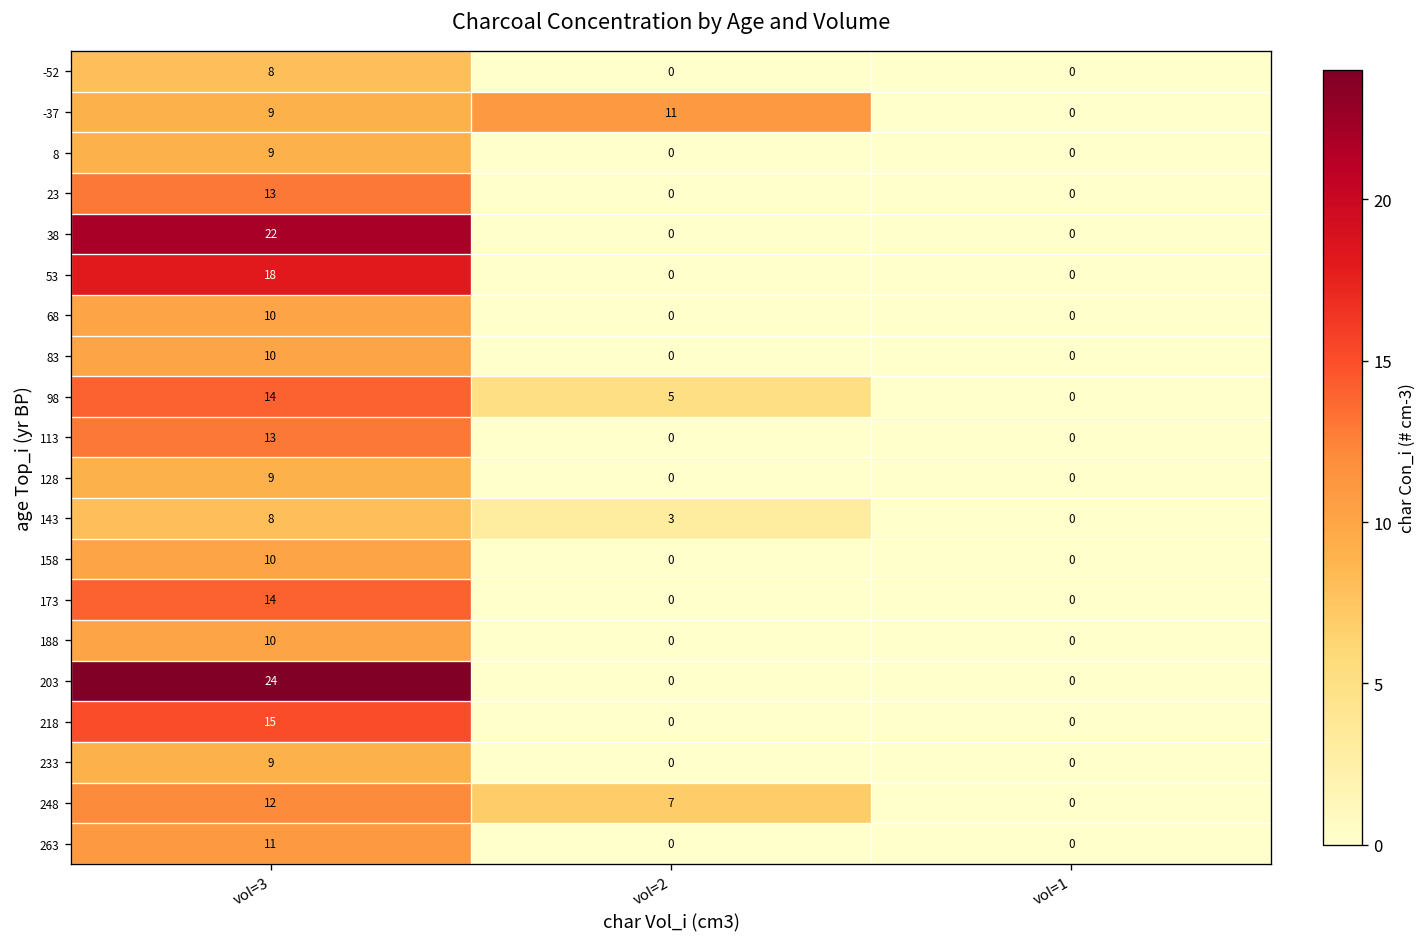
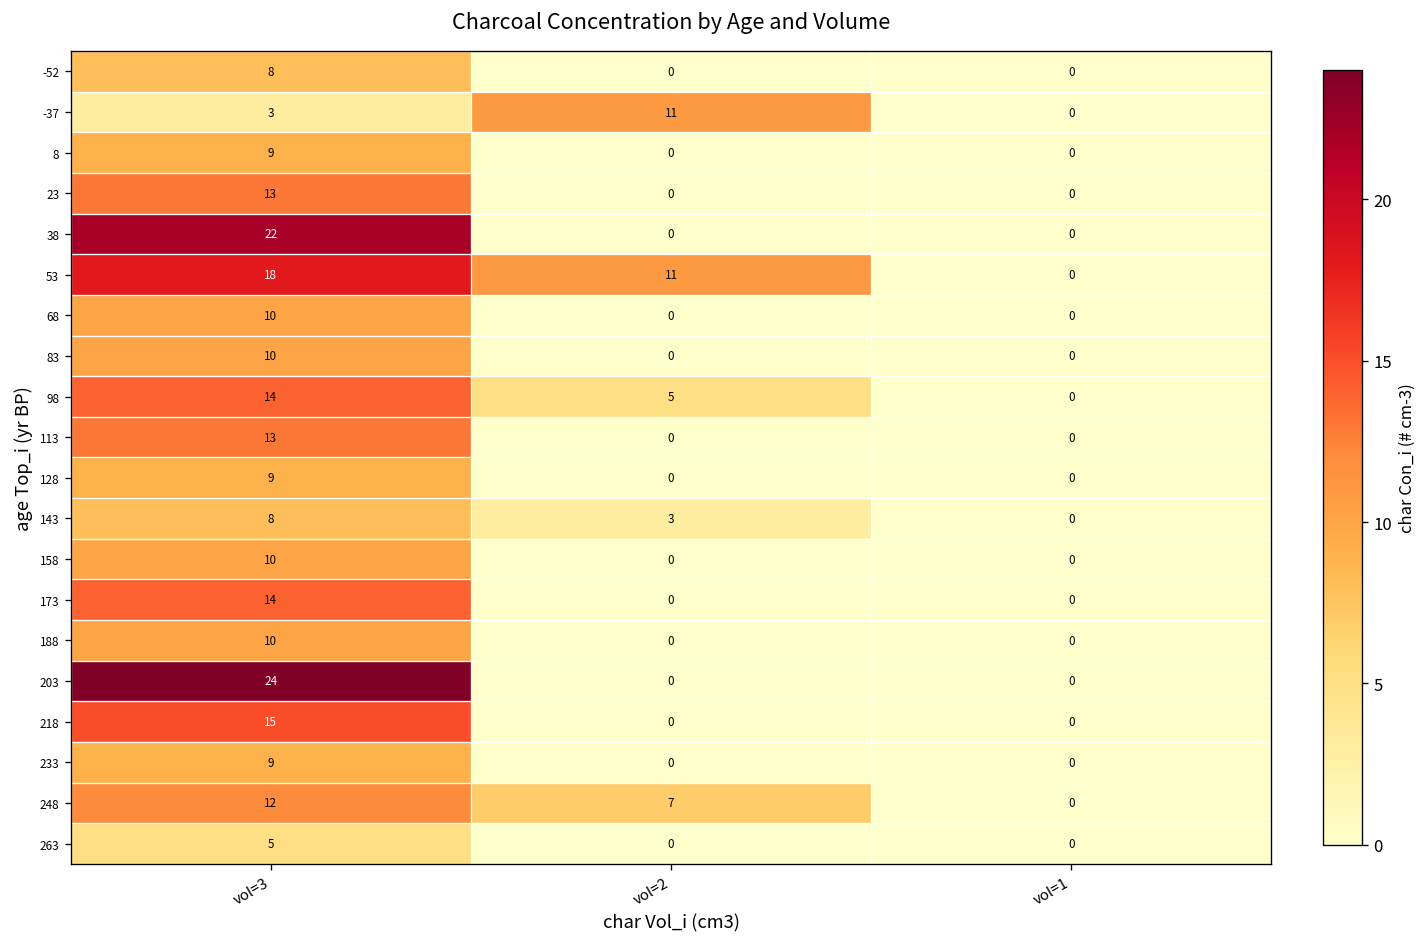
  {
    "-52": {
      "vol=3": 8,
      "vol=2": 0,
      "vol=1": 0
    },
    "-37": {
-     "vol=3": 9,
+     "vol=3": 3,
      "vol=2": 11,
      "vol=1": 0
    },
    "8": {
      "vol=3": 9,
      "vol=2": 0,
      "vol=1": 0
    },
    "23": {
      "vol=3": 13,
      "vol=2": 0,
      "vol=1": 0
    },
    "38": {
      "vol=3": 22,
      "vol=2": 0,
      "vol=1": 0
    },
    "53": {
      "vol=3": 18,
-     "vol=2": 0,
+     "vol=2": 11,
      "vol=1": 0
    },
    "68": {
      "vol=3": 10,
      "vol=2": 0,
      "vol=1": 0
    },
    "83": {
      "vol=3": 10,
      "vol=2": 0,
      "vol=1": 0
    },
    "98": {
      "vol=3": 14,
      "vol=2": 5,
      "vol=1": 0
    },
    "113": {
      "vol=3": 13,
      "vol=2": 0,
      "vol=1": 0
    },
    "128": {
      "vol=3": 9,
      "vol=2": 0,
      "vol=1": 0
    },
    "143": {
      "vol=3": 8,
      "vol=2": 3,
      "vol=1": 0
    },
    "158": {
      "vol=3": 10,
      "vol=2": 0,
      "vol=1": 0
    },
    "173": {
      "vol=3": 14,
      "vol=2": 0,
      "vol=1": 0
    },
    "188": {
      "vol=3": 10,
      "vol=2": 0,
      "vol=1": 0
    },
    "203": {
      "vol=3": 24,
      "vol=2": 0,
      "vol=1": 0
    },
    "218": {
      "vol=3": 15,
      "vol=2": 0,
      "vol=1": 0
    },
    "233": {
      "vol=3": 9,
      "vol=2": 0,
      "vol=1": 0
    },
    "248": {
      "vol=3": 12,
      "vol=2": 7,
      "vol=1": 0
    },
    "263": {
-     "vol=3": 11,
+     "vol=3": 5,
      "vol=2": 0,
      "vol=1": 0
    }
  }
